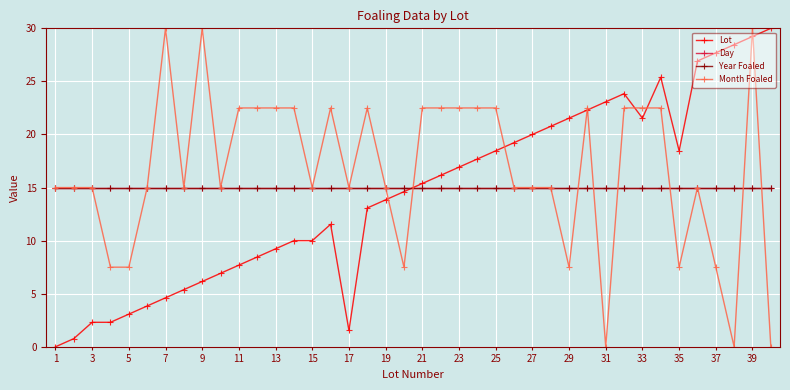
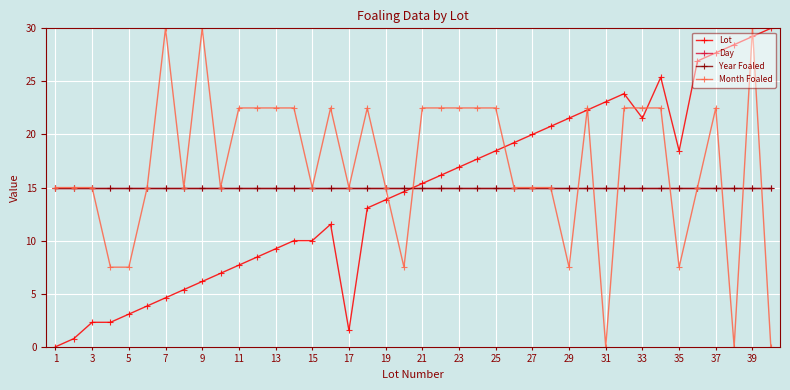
  {
    "Lot": {
      "1": 0.0,
      "3": 2.3,
      "5": 3.1,
      "7": 4.6,
      "9": 6.2,
      "11": 7.7,
      "13": 9.2,
      "15": 10.0,
      "17": 1.5,
      "19": 13.8,
      "21": 15.4,
      "23": 16.9,
      "25": 18.5,
      "27": 20.0,
      "29": 21.5,
      "31": 23.1,
      "33": 21.5,
      "35": 18.5
    },
    "Year Foaled": {
      "5": 15.0,
      "7": 15.0,
      "9": 15.0,
      "11": 15.0,
      "13": 15.0,
      "21": 15.0,
      "23": 15.0,
      "25": 15.0,
      "29": 15.0,
      "31": 15.0,
      "33": 15.0,
      "35": 15.0,
      "37": 15.0,
      "39": 15.0
    },
    "Month Foaled": {
      "5": 7.5,
      "7": 30.0,
      "9": 30.0,
      "11": 22.5,
      "13": 22.5,
      "21": 22.5,
      "23": 22.5,
      "25": 22.5,
      "29": 7.5,
      "31": 0.0,
      "33": 22.5,
      "35": 7.5,
-     "37": 7.5,
+     "37": 22.5,
      "39": 30.0
    }
  }
